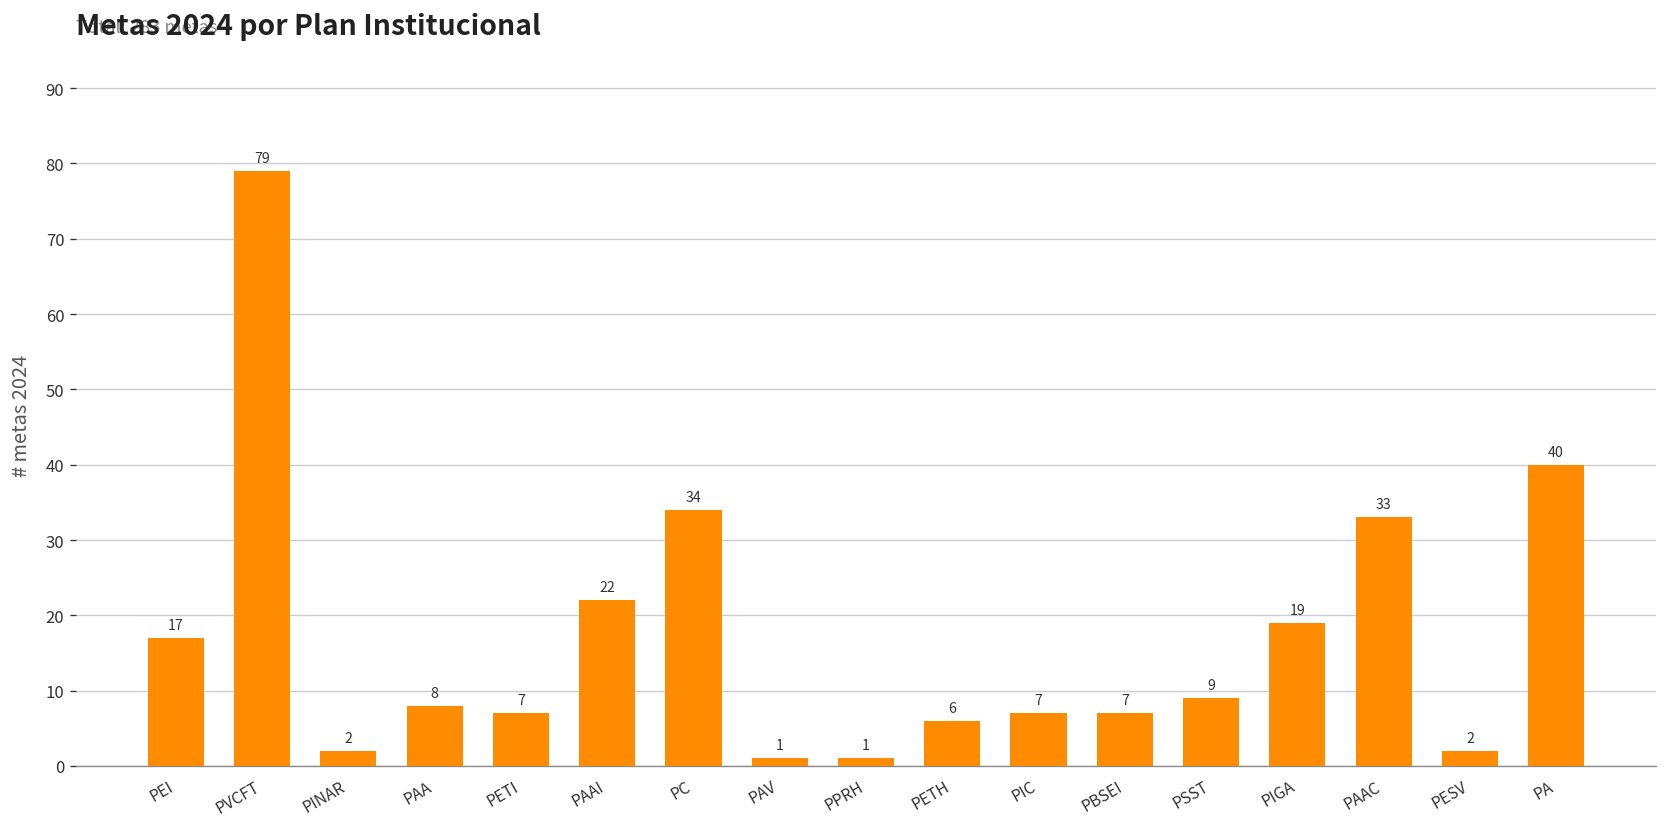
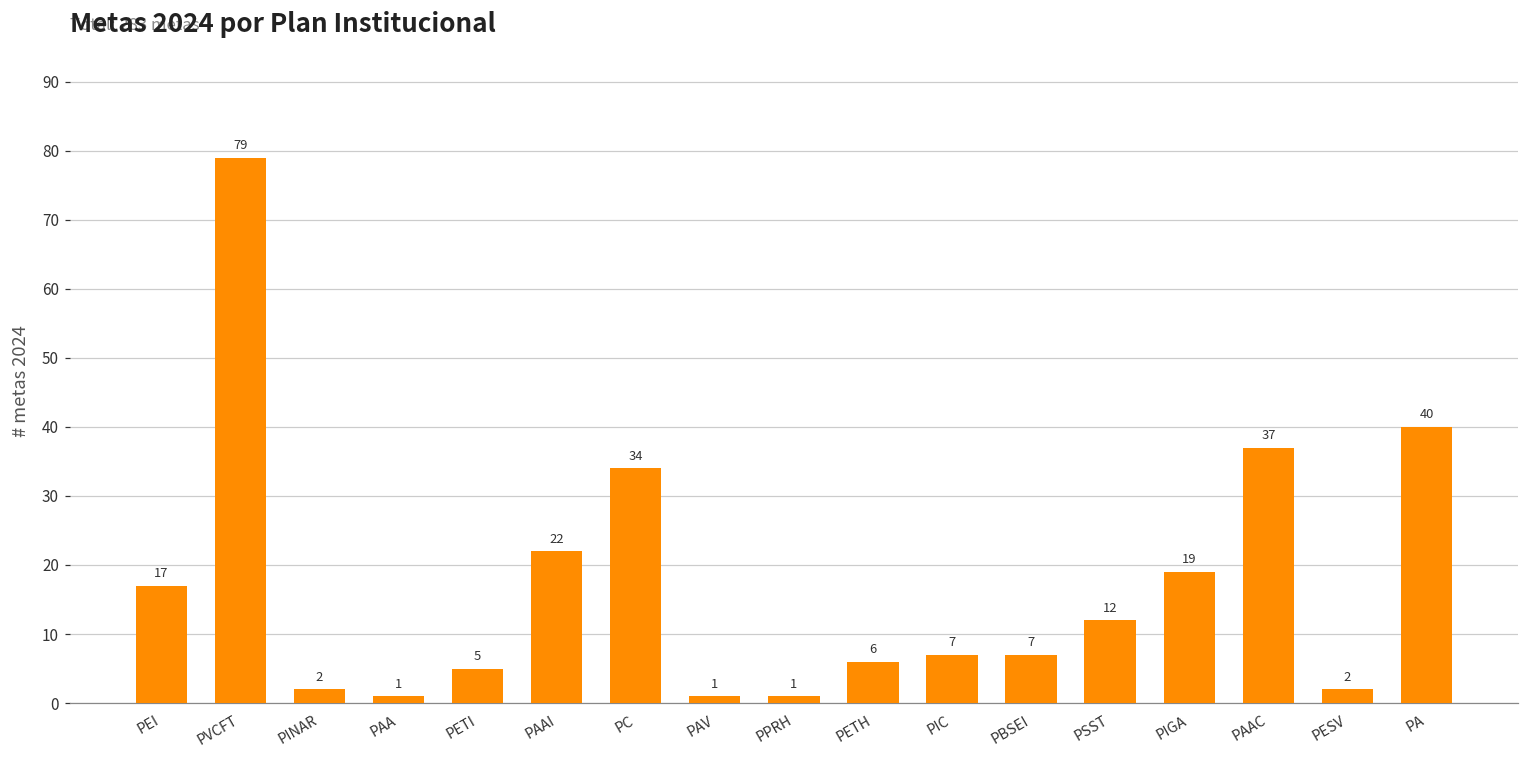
  {
    "PEI": 17,
    "PVCFT": 79,
    "PINAR": 2,
-   "PAA": 8,
-   "PETI": 7,
+   "PAA": 1,
+   "PETI": 5,
    "PAAI": 22,
    "PC": 34,
    "PAV": 1,
    "PPRH": 1,
    "PETH": 6,
    "PIC": 7,
    "PBSEI": 7,
-   "PSST": 9,
+   "PSST": 12,
    "PIGA": 19,
-   "PAAC": 33,
+   "PAAC": 37,
    "PESV": 2,
    "PA": 40
  }
